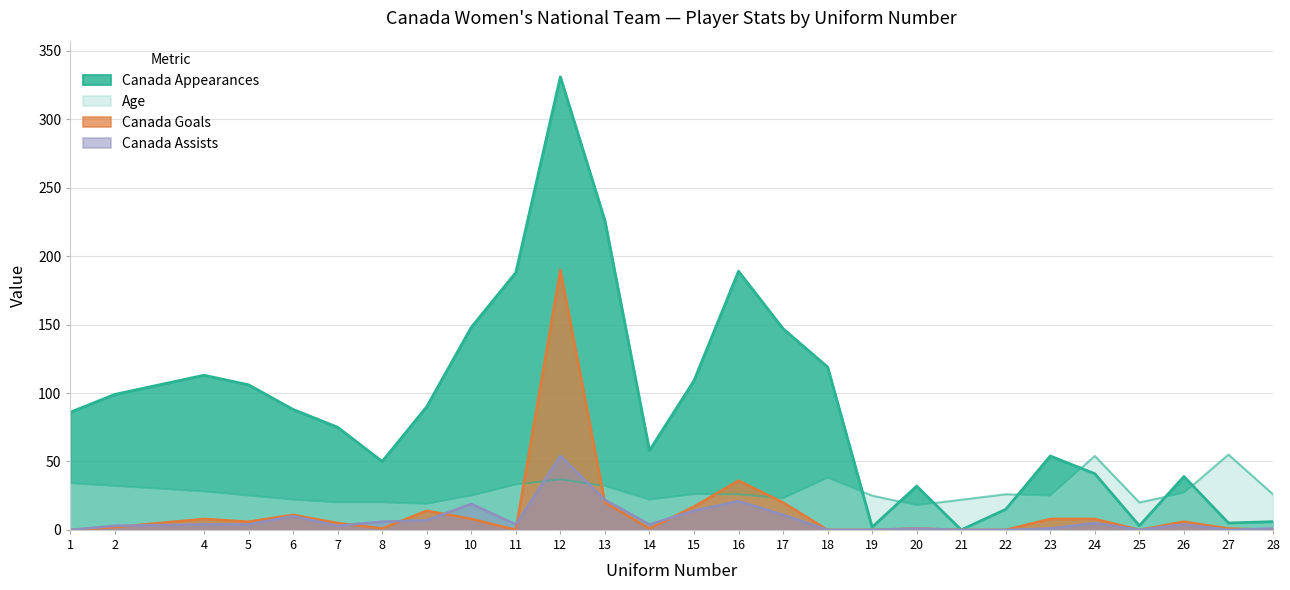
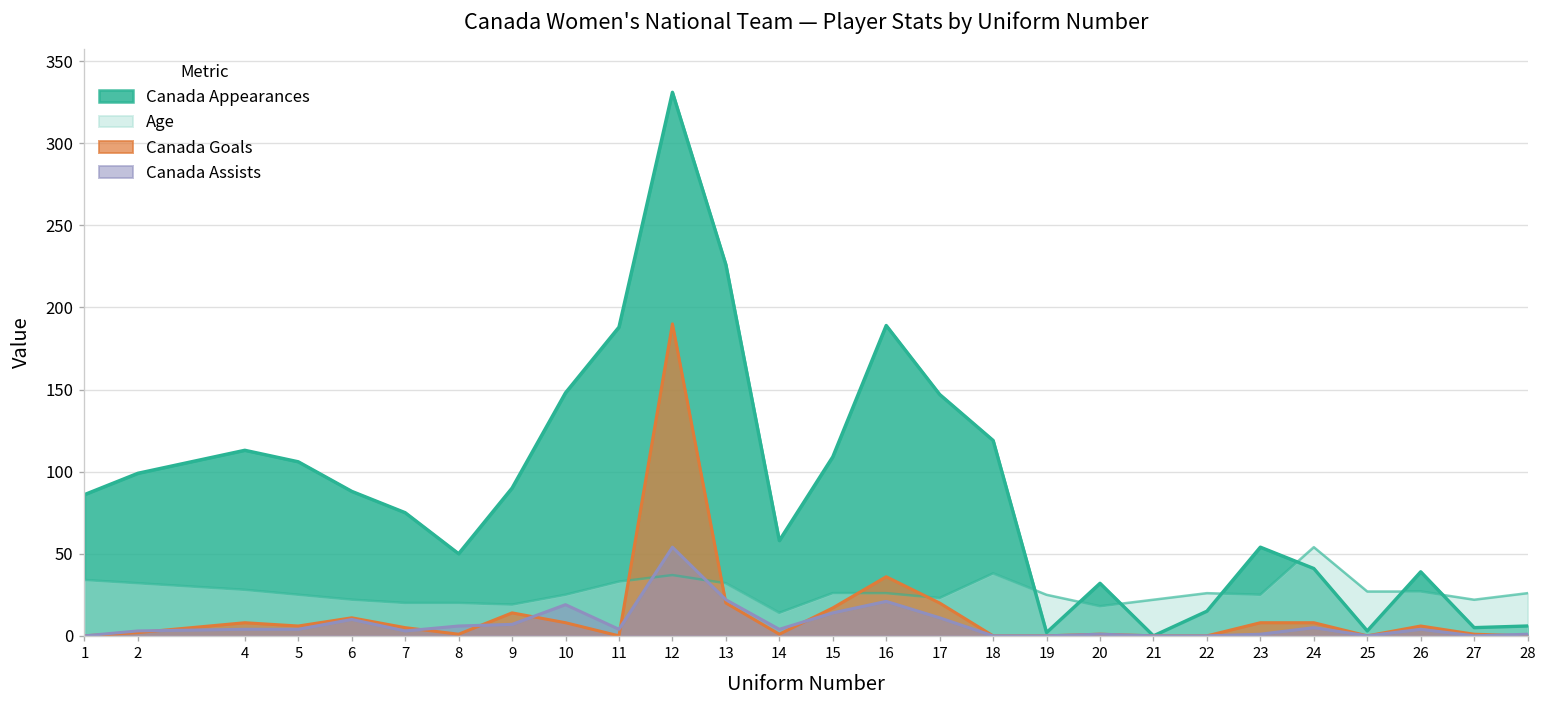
  {
    "Canada Appearances": {
      "1": 86,
      "2": 99,
      "4": 113,
      "5": 106,
      "6": 88,
      "7": 75,
      "8": 50,
      "9": 90,
      "10": 148,
      "11": 188,
      "12": 331,
      "13": 226,
      "14": 58,
      "15": 109,
      "16": 189,
      "17": 147,
      "18": 119,
      "19": 2,
      "20": 32,
      "22": 15,
      "23": 54,
      "24": 41,
      "25": 3,
      "26": 39,
      "27": 5,
      "28": 6
    },
    "Age": {
      "1": 34,
      "2": 32,
      "4": 28,
      "5": 25,
      "6": 22,
      "7": 20,
      "8": 20,
      "9": 19,
      "10": 25,
      "11": 33,
      "12": 37,
      "13": 32,
-     "14": 22,
+     "14": 14,
      "15": 26,
      "16": 26,
      "17": 23,
      "18": 38,
      "19": 25,
      "20": 18,
      "21": 22,
      "22": 26,
      "23": 25,
      "24": 54,
-     "25": 20,
+     "25": 27,
      "26": 27,
-     "27": 55,
+     "27": 22,
      "28": 26
    },
    "Canada Goals": {
      "4": 8,
      "5": 6,
      "7": 5,
      "8": 1,
      "9": 14,
      "10": 8,
      "11": 0,
      "12": 190,
      "13": 20,
      "14": 1,
      "15": 17,
      "16": 36,
      "17": 20,
      "23": 8,
      "24": 8,
      "26": 6
    },
    "Canada Assists": {
      "4": 4,
      "5": 4,
      "7": 3,
      "8": 6,
      "9": 7,
      "10": 19,
      "11": 4,
      "12": 54,
      "13": 22,
      "14": 4,
      "15": 14,
      "16": 21,
      "17": 11,
      "23": 1,
      "24": 5,
      "26": 4
    }
  }
